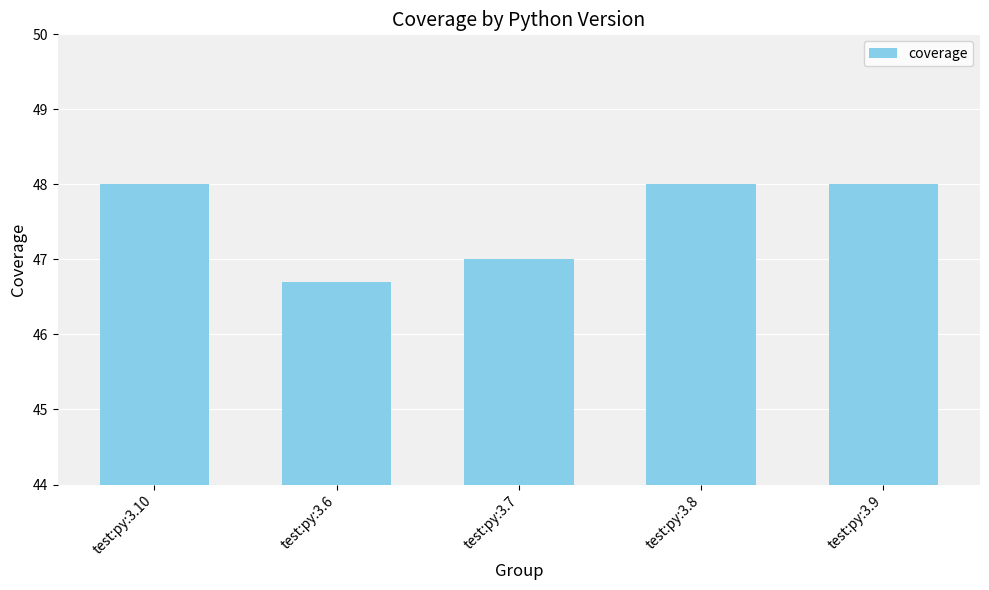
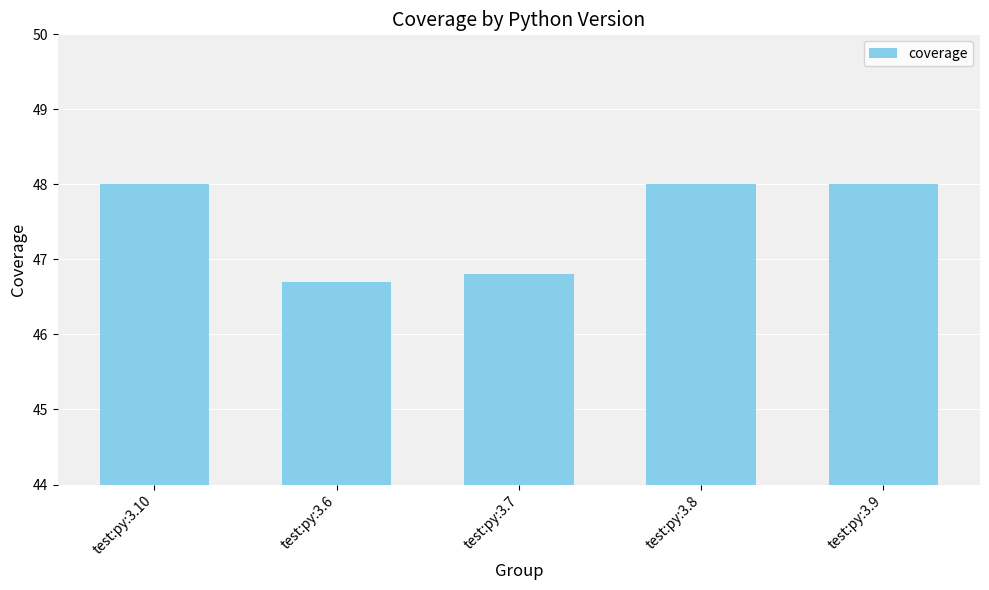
  {
    "test:py:3.10": 48.0,
    "test:py:3.6": 46.7,
-   "test:py:3.7": 47.0,
+   "test:py:3.7": 46.8,
    "test:py:3.8": 48.0,
    "test:py:3.9": 48.0
  }
